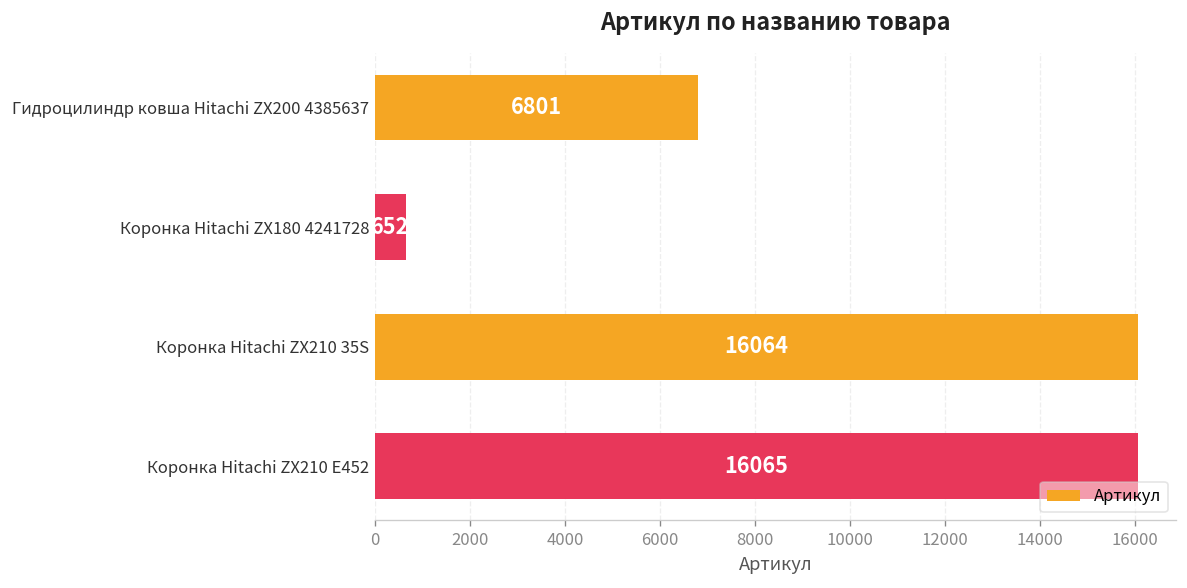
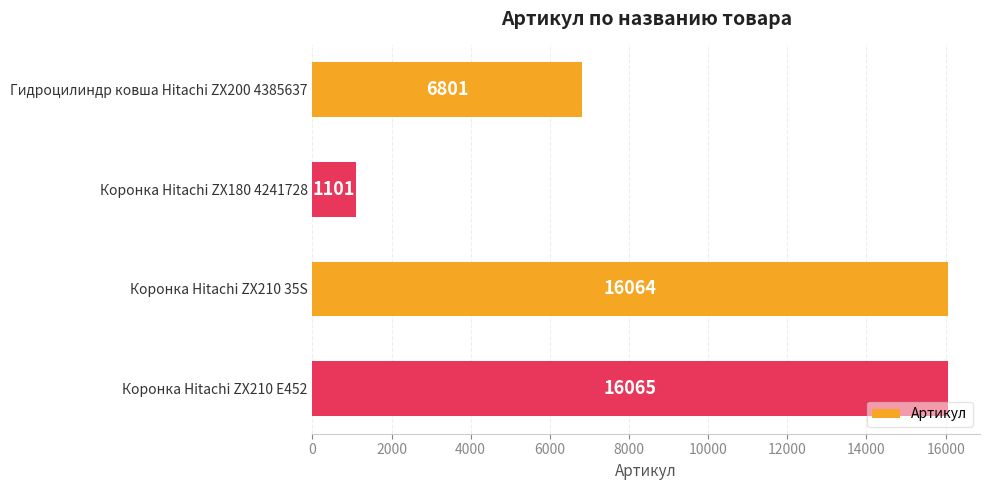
  {
    "Гидроцилиндр ковша Hitachi ZX200 4385637": 6801,
-   "Коронка Hitachi ZX180 4241728": 652,
+   "Коронка Hitachi ZX180 4241728": 1101,
    "Коронка Hitachi ZX210 35S": 16064,
    "Коронка Hitachi ZX210 E452": 16065
  }
